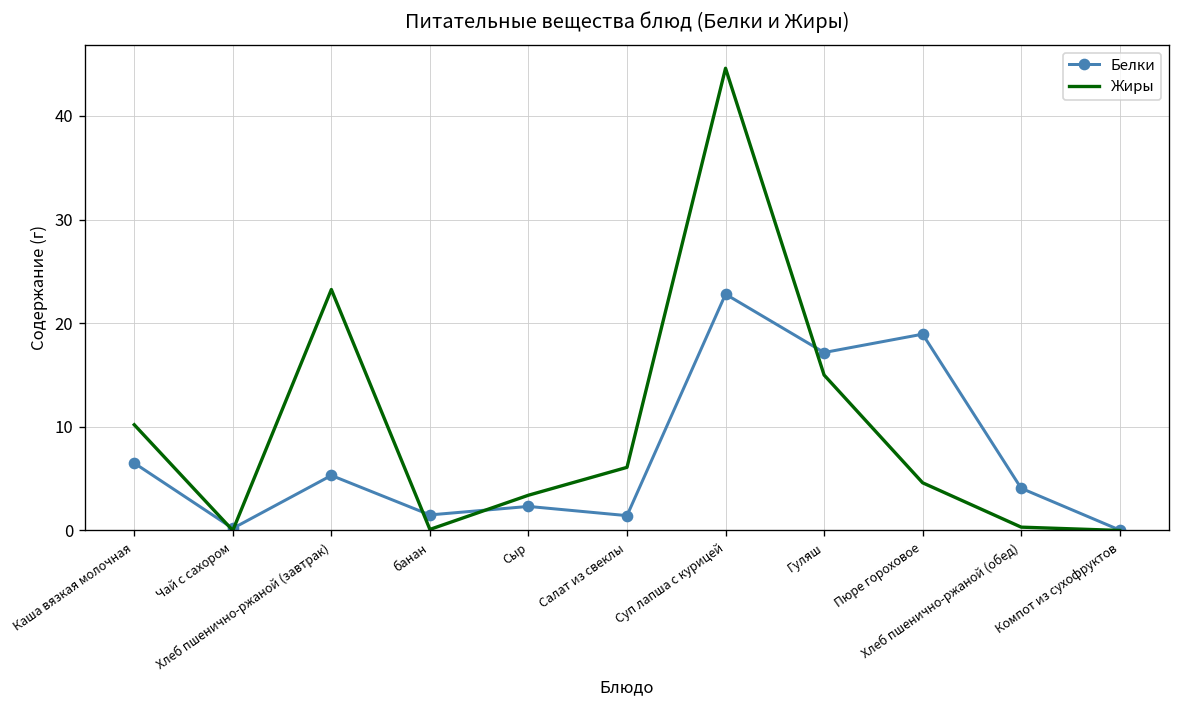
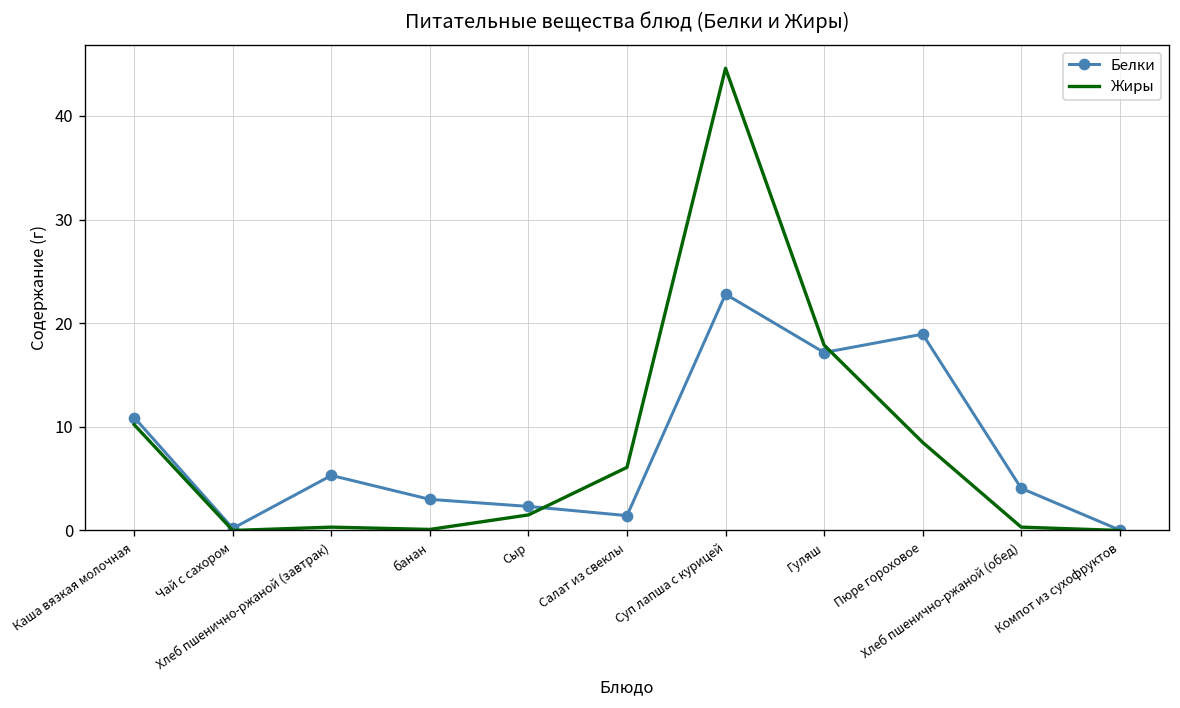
  {
    "Белки": {
-     "Каша вязкая молочная": 7,
+     "Каша вязкая молочная": 11,
      "Хлеб пшенично-ржаной (завтрак)": 5,
-     "банан": 2,
+     "банан": 3,
      "Сыр": 2,
      "Салат из свеклы": 1,
      "Суп лапша с курицей": 23,
      "Гуляш": 17,
      "Пюре гороховое": 19,
      "Хлеб пшенично-ржаной (обед)": 4
    },
    "Жиры": {
      "Каша вязкая молочная": 10,
-     "Хлеб пшенично-ржаной (завтрак)": 23,
+     "Хлеб пшенично-ржаной (завтрак)": 0,
      "банан": 0,
-     "Сыр": 3,
+     "Сыр": 2,
      "Салат из свеклы": 6,
      "Суп лапша с курицей": 45,
-     "Гуляш": 15,
-     "Пюре гороховое": 5,
+     "Гуляш": 18,
+     "Пюре гороховое": 9,
      "Хлеб пшенично-ржаной (обед)": 0
    }
  }
